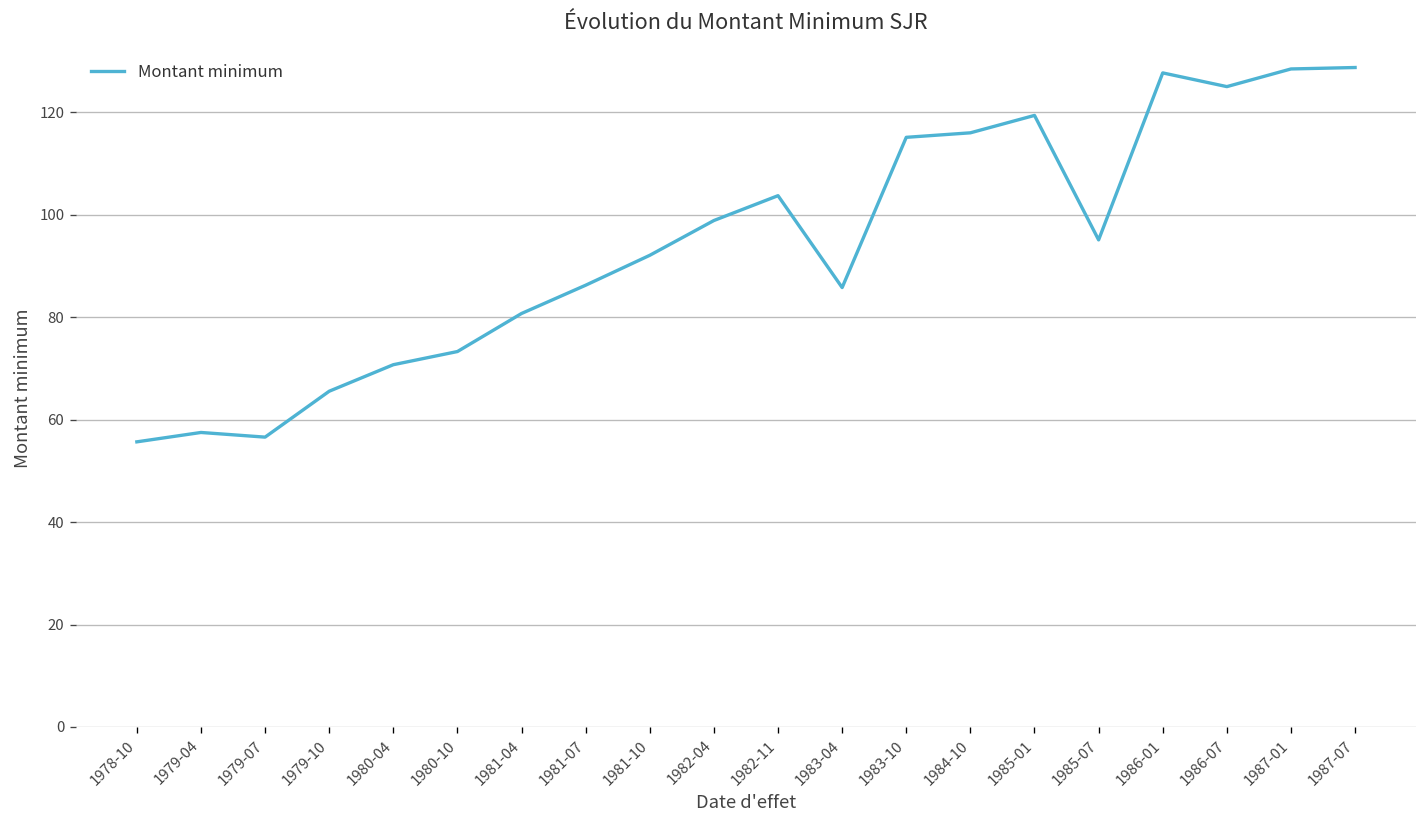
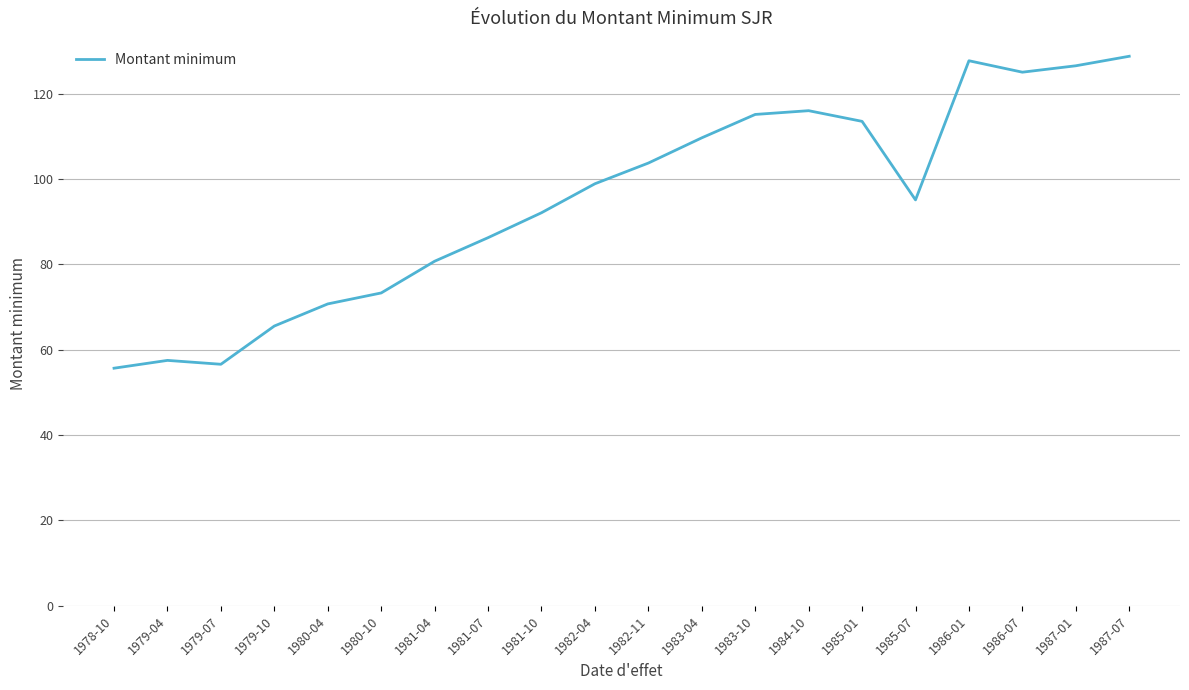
  {
    "1978-10": 56,
    "1979-04": 58,
    "1979-07": 57,
    "1979-10": 66,
    "1980-04": 71,
    "1980-10": 73,
    "1981-04": 81,
    "1981-07": 86,
    "1981-10": 92,
    "1982-04": 99,
    "1982-11": 104,
-   "1983-04": 86,
+   "1983-04": 110,
    "1983-10": 115,
    "1984-10": 116,
-   "1985-01": 119,
+   "1985-01": 114,
    "1985-07": 95,
    "1986-01": 128,
    "1986-07": 125,
-   "1987-01": 128,
+   "1987-01": 127,
    "1987-07": 129
  }
